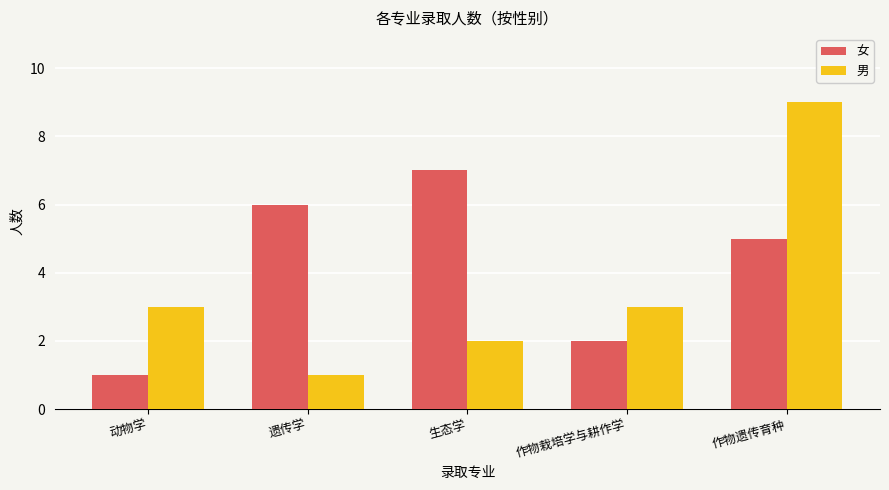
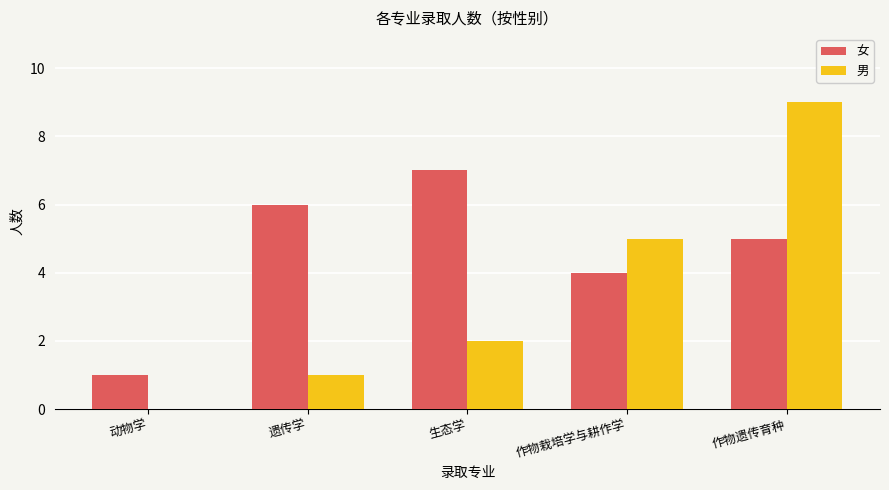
  {
    "女": {
      "动物学": 1,
      "遗传学": 6,
      "生态学": 7,
-     "作物栽培学与耕作学": 2,
+     "作物栽培学与耕作学": 4,
      "作物遗传育种": 5
    },
    "男": {
-     "动物学": 3,
+     "动物学": 0,
      "遗传学": 1,
      "生态学": 2,
-     "作物栽培学与耕作学": 3,
+     "作物栽培学与耕作学": 5,
      "作物遗传育种": 9
    }
  }
